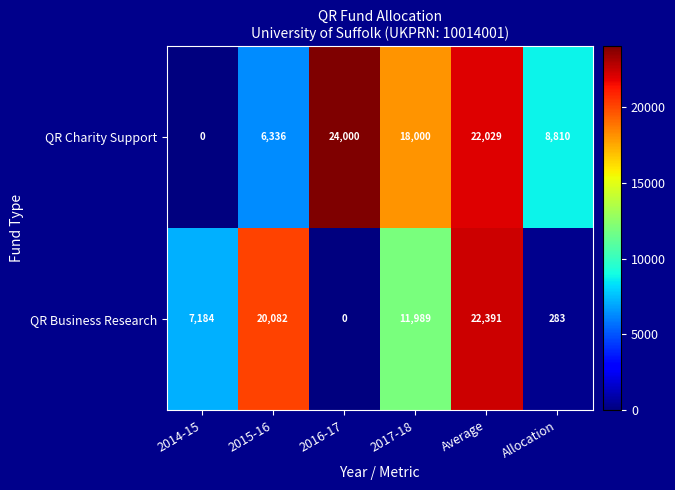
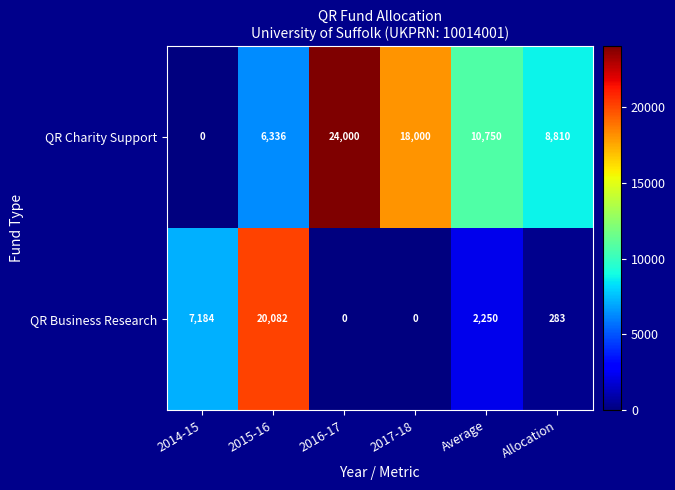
  {
    "QR Charity Support": {
      "2014-15": "0",
      "2015-16": "6,336",
      "2016-17": "24,000",
      "2017-18": "18,000",
-     "Average": "22,029",
+     "Average": "10,750",
      "Allocation": "8,810"
    },
    "QR Business Research": {
      "2014-15": "7,184",
      "2015-16": "20,082",
      "2016-17": "0",
-     "2017-18": "11,989",
-     "Average": "22,391",
+     "2017-18": "0",
+     "Average": "2,250",
      "Allocation": "283"
    }
  }
